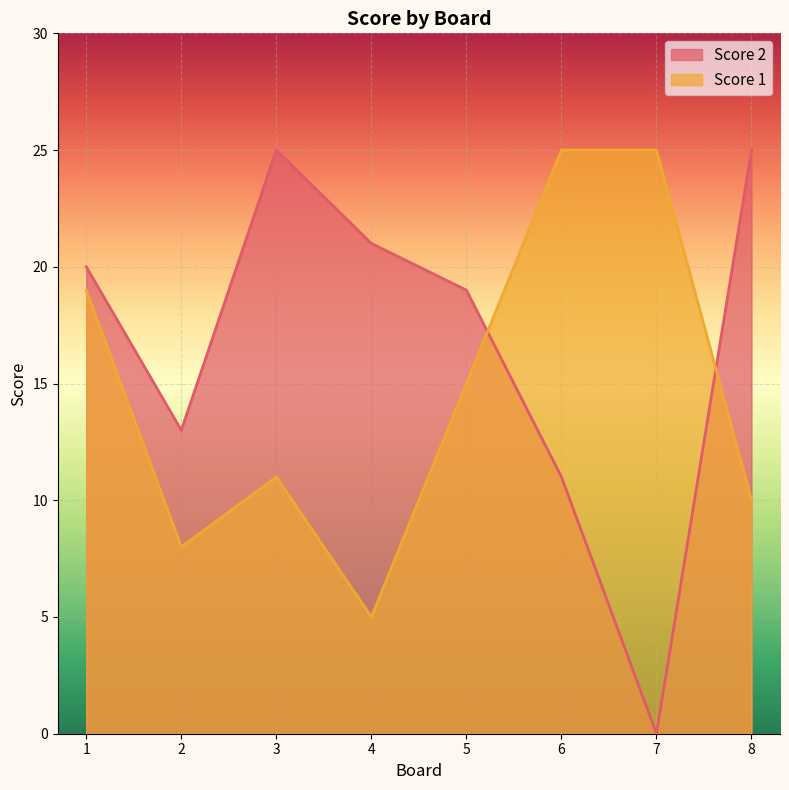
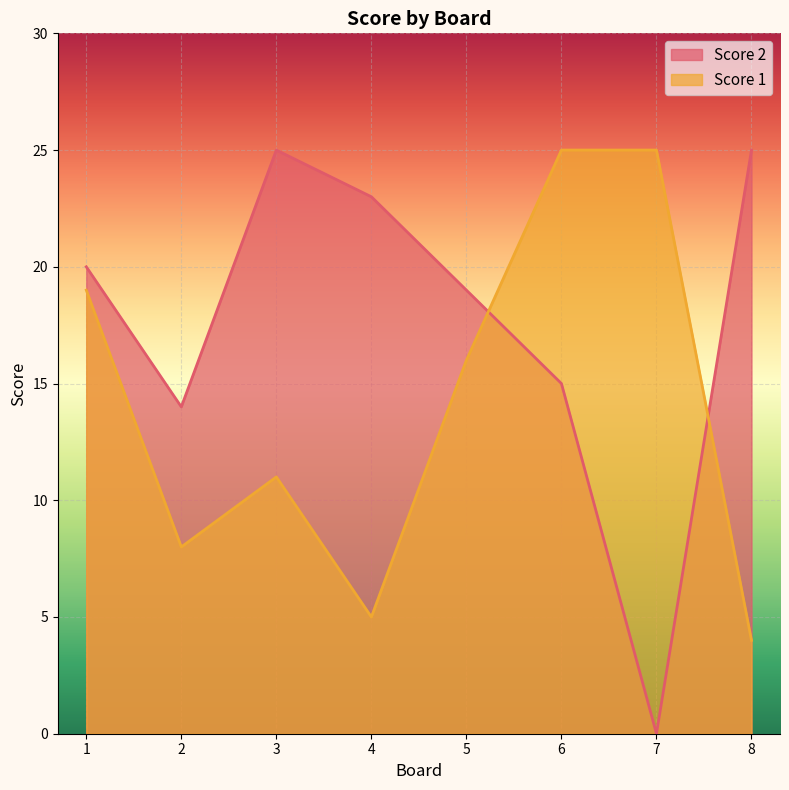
  {
    "Score 2": {
      "1": 20,
-     "2": 13,
+     "2": 14,
      "3": 25,
-     "4": 21,
+     "4": 23,
      "5": 19,
-     "6": 11,
+     "6": 15,
      "7": 0,
      "8": 25
    },
    "Score 1": {
      "1": 19,
      "2": 8,
      "3": 11,
      "4": 5,
-     "5": 15,
+     "5": 16,
      "6": 25,
      "7": 25,
-     "8": 10
+     "8": 4
    }
  }
